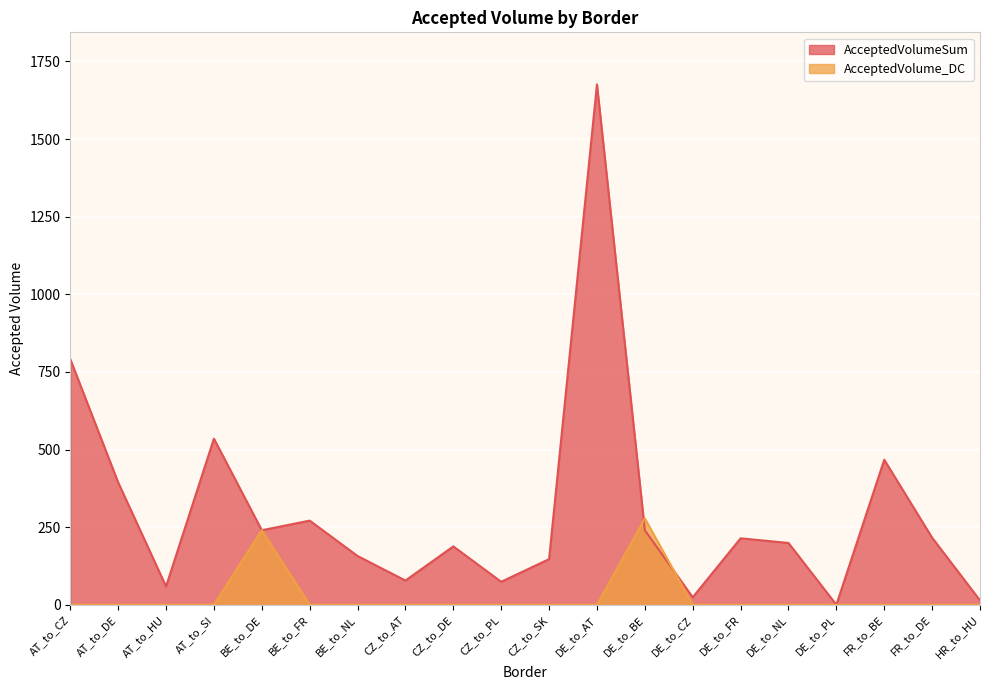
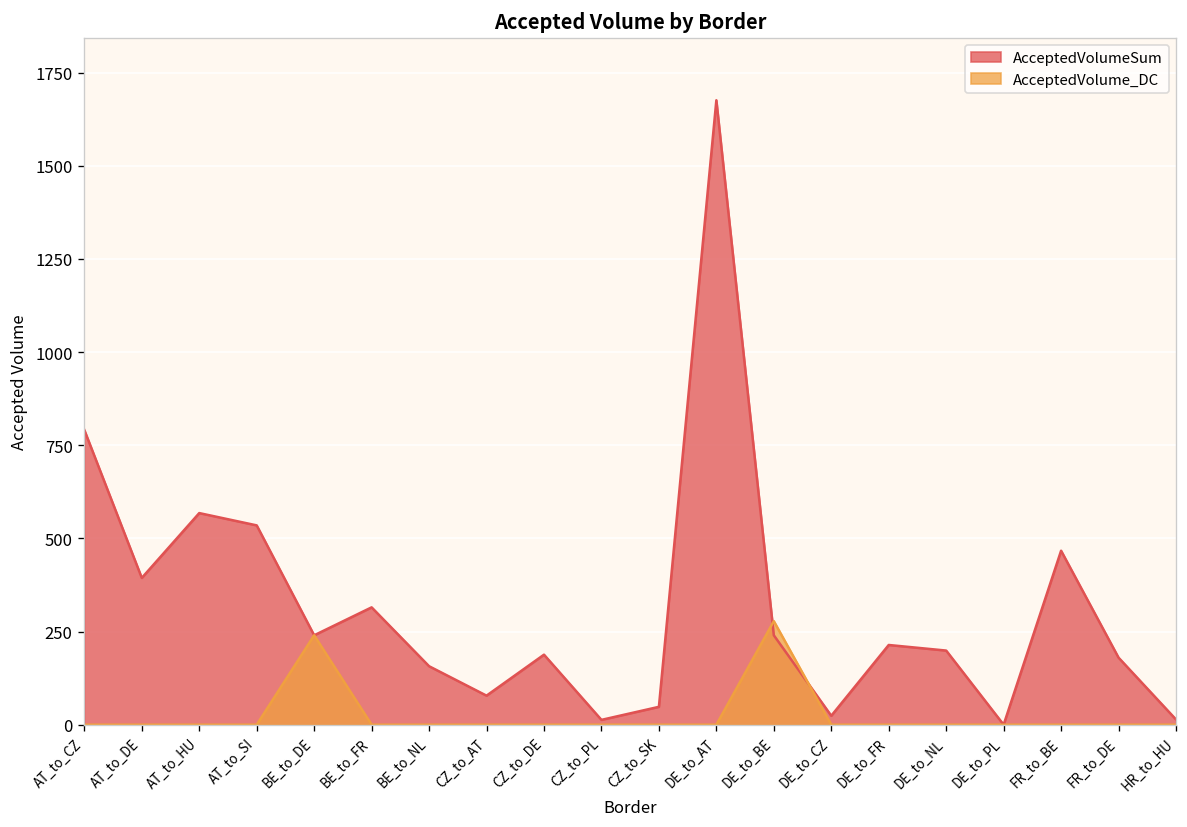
  {
    "AcceptedVolumeSum": {
      "AT_to_CZ": 790,
      "AT_to_DE": 390,
-     "AT_to_HU": 60,
+     "AT_to_HU": 570,
      "AT_to_SI": 540,
-     "BE_to_FR": 270,
+     "BE_to_FR": 320,
      "BE_to_NL": 160,
      "CZ_to_AT": 80,
      "CZ_to_DE": 190,
-     "CZ_to_PL": 70,
-     "CZ_to_SK": 150,
+     "CZ_to_PL": 10,
+     "CZ_to_SK": 50,
      "DE_to_AT": 1680,
      "DE_to_BE": 240,
      "DE_to_CZ": 20,
      "DE_to_FR": 210,
      "DE_to_NL": 200,
      "FR_to_BE": 470,
-     "FR_to_DE": 220,
+     "FR_to_DE": 180,
      "HR_to_HU": 10
    },
    "AcceptedVolume_DC": {
      "AT_to_CZ": 0,
      "AT_to_DE": 0,
      "AT_to_HU": 0,
      "AT_to_SI": 0,
      "BE_to_FR": 0,
      "BE_to_NL": 0,
      "CZ_to_AT": 0,
      "CZ_to_DE": 0,
      "CZ_to_PL": 0,
      "CZ_to_SK": 0,
      "DE_to_AT": 0,
      "DE_to_BE": 280,
      "DE_to_CZ": 0,
      "DE_to_FR": 0,
      "DE_to_NL": 0,
      "FR_to_BE": 0,
      "FR_to_DE": 0,
      "HR_to_HU": 0
    }
  }
